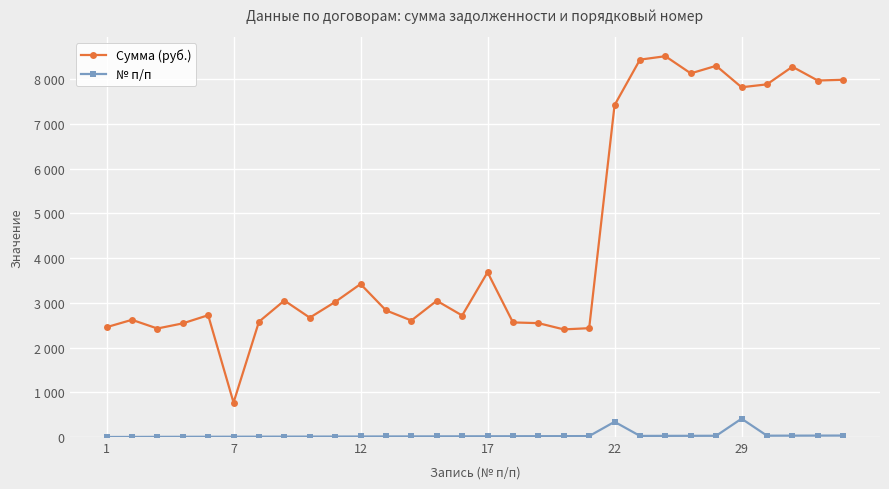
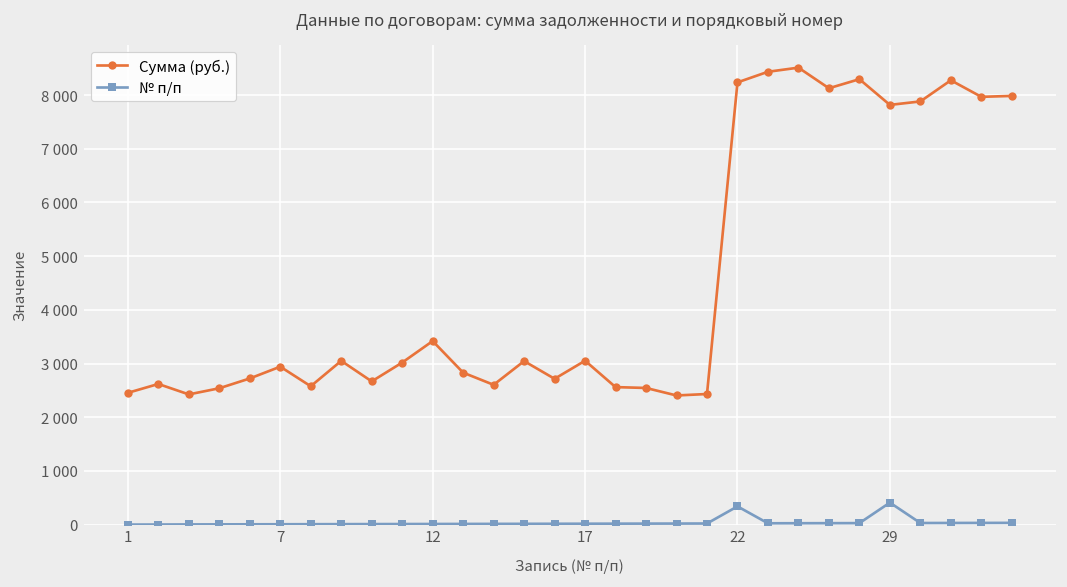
  {
    "Сумма (руб.)": {
      "1": 2500,
-     "7": 800,
+     "7": 2900,
      "12": 3400,
-     "17": 3700,
-     "22": 7400,
+     "17": 3100,
+     "22": 8200,
      "29": 7800
    },
    "№ п/п": {
      "1": 0,
      "7": 0,
      "12": 0,
      "17": 0,
      "22": 300,
      "29": 400
    }
  }
